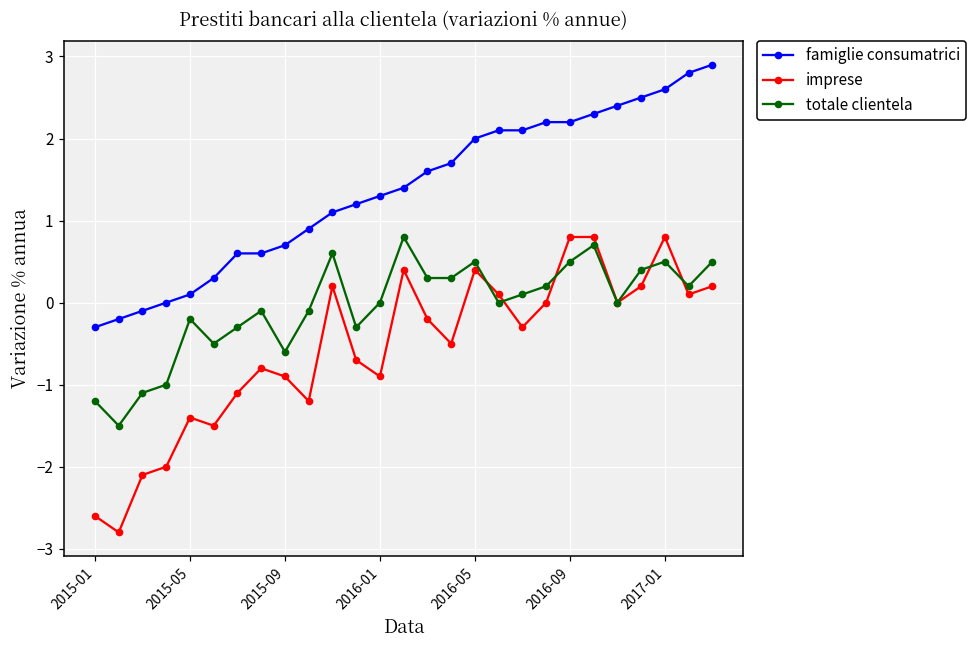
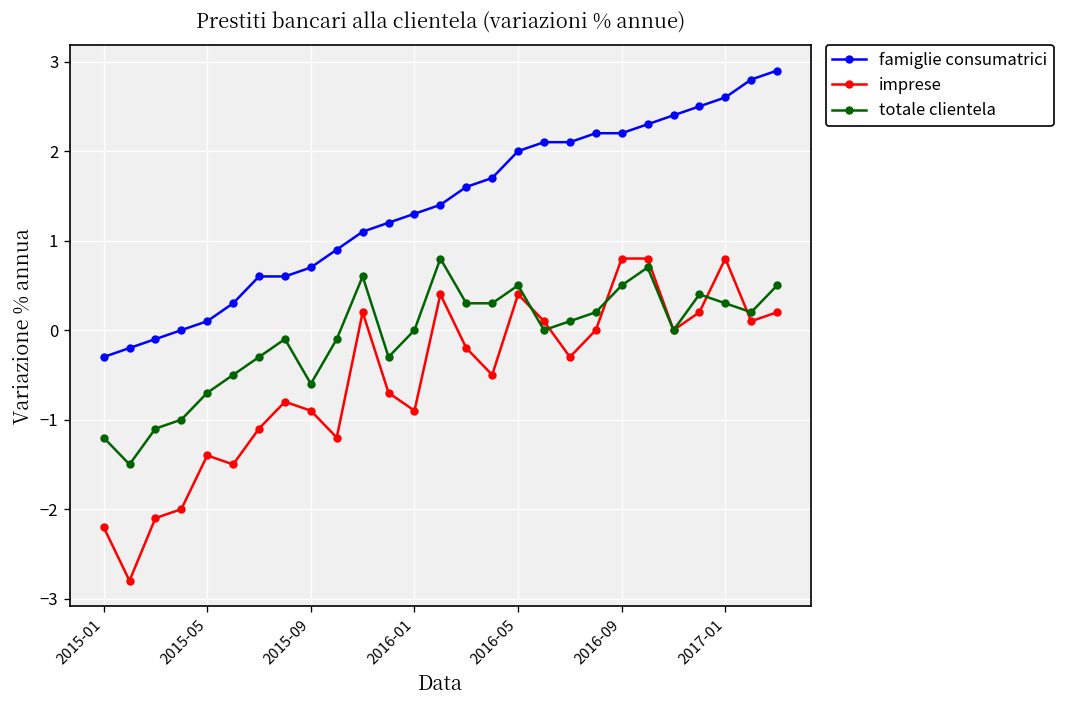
  {
    "famiglie consumatrici": {
      "2015-01": -0.3,
      "2015-05": 0.1,
      "2015-09": 0.7,
      "2016-01": 1.3,
      "2016-05": 2.0,
      "2016-09": 2.2,
      "2017-01": 2.6
    },
    "imprese": {
-     "2015-01": -2.6,
+     "2015-01": -2.2,
      "2015-05": -1.4,
      "2015-09": -0.9,
      "2016-01": -0.9,
      "2016-05": 0.4,
      "2016-09": 0.8,
      "2017-01": 0.8
    },
    "totale clientela": {
      "2015-01": -1.2,
-     "2015-05": -0.2,
+     "2015-05": -0.7,
      "2015-09": -0.6,
      "2016-01": 0.0,
      "2016-05": 0.5,
      "2016-09": 0.5,
-     "2017-01": 0.5
+     "2017-01": 0.3
    }
  }
